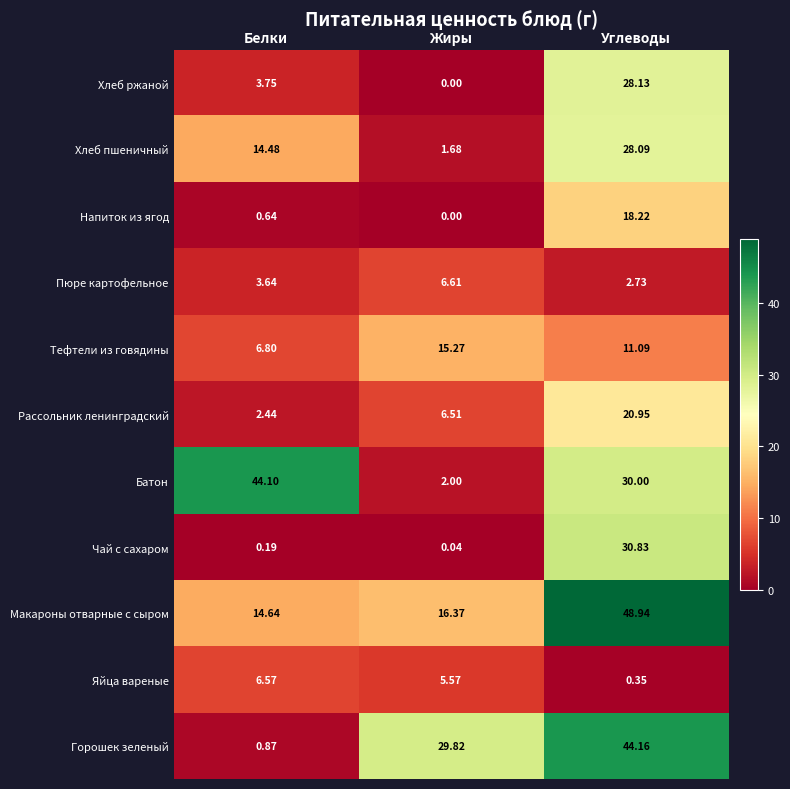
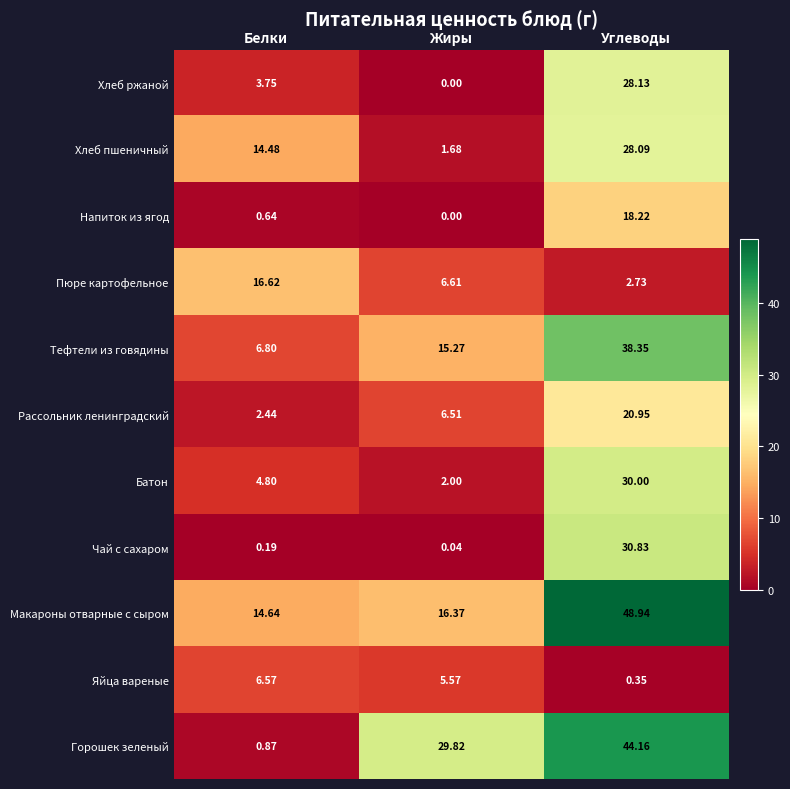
  {
    "Хлеб ржаной": {
      "Белки": 3.75,
      "Жиры": 0.00,
      "Углеводы": 28.13
    },
    "Хлеб пшеничный": {
      "Белки": 14.48,
      "Жиры": 1.68,
      "Углеводы": 28.09
    },
    "Напиток из ягод": {
      "Белки": 0.64,
      "Жиры": 0.00,
      "Углеводы": 18.22
    },
    "Пюре картофельное": {
-     "Белки": 3.64,
+     "Белки": 16.62,
      "Жиры": 6.61,
      "Углеводы": 2.73
    },
    "Тефтели из говядины": {
      "Белки": 6.80,
      "Жиры": 15.27,
-     "Углеводы": 11.09
+     "Углеводы": 38.35
    },
    "Рассольник ленинградский": {
      "Белки": 2.44,
      "Жиры": 6.51,
      "Углеводы": 20.95
    },
    "Батон": {
-     "Белки": 44.10,
+     "Белки": 4.80,
      "Жиры": 2.00,
      "Углеводы": 30.00
    },
    "Чай с сахаром": {
      "Белки": 0.19,
      "Жиры": 0.04,
      "Углеводы": 30.83
    },
    "Макароны отварные с сыром": {
      "Белки": 14.64,
      "Жиры": 16.37,
      "Углеводы": 48.94
    },
    "Яйца вареные": {
      "Белки": 6.57,
      "Жиры": 5.57,
      "Углеводы": 0.35
    },
    "Горошек зеленый": {
      "Белки": 0.87,
      "Жиры": 29.82,
      "Углеводы": 44.16
    }
  }
